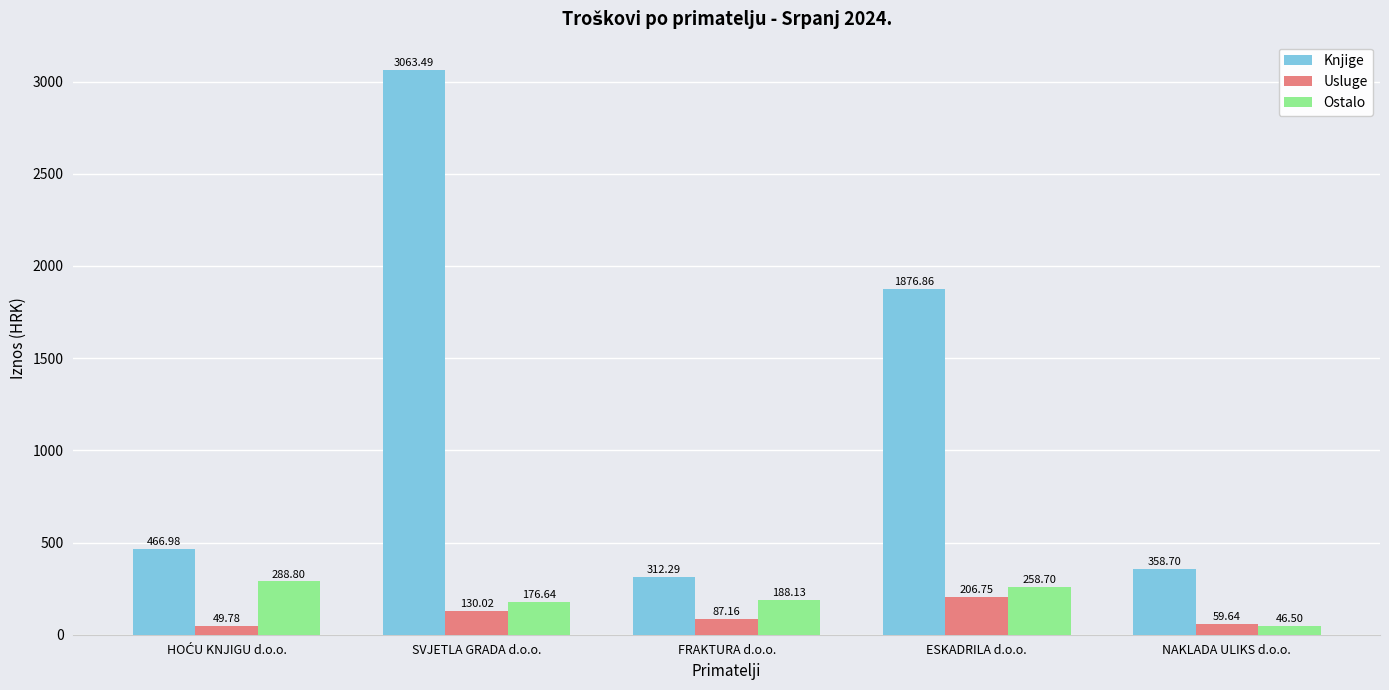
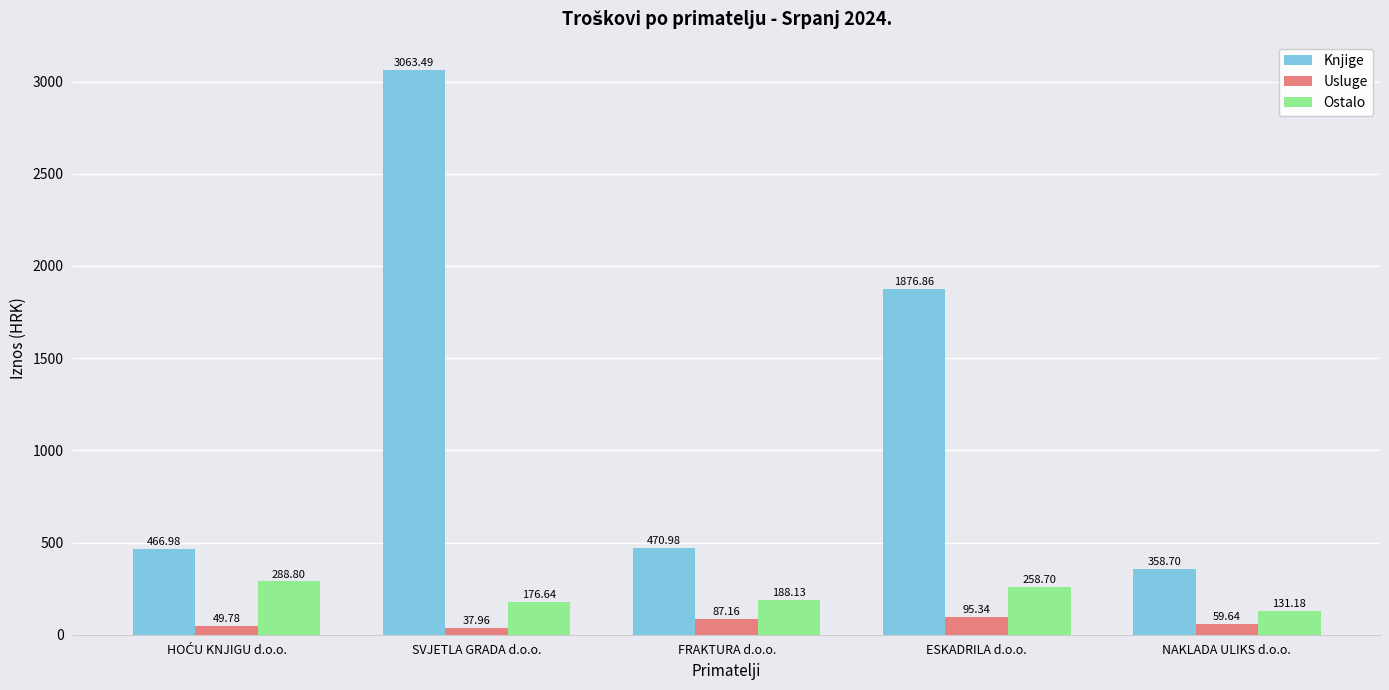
  {
    "Knjige": {
      "HOĆU KNJIGU d.o.o.": 466.98,
      "SVJETLA GRADA d.o.o.": 3063.49,
-     "FRAKTURA d.o.o.": 312.29,
+     "FRAKTURA d.o.o.": 470.98,
      "ESKADRILA d.o.o.": 1876.86,
      "NAKLADA ULIKS d.o.o.": 358.70
    },
    "Usluge": {
      "HOĆU KNJIGU d.o.o.": 49.78,
-     "SVJETLA GRADA d.o.o.": 130.02,
+     "SVJETLA GRADA d.o.o.": 37.96,
      "FRAKTURA d.o.o.": 87.16,
-     "ESKADRILA d.o.o.": 206.75,
+     "ESKADRILA d.o.o.": 95.34,
      "NAKLADA ULIKS d.o.o.": 59.64
    },
    "Ostalo": {
      "HOĆU KNJIGU d.o.o.": 288.80,
      "SVJETLA GRADA d.o.o.": 176.64,
      "FRAKTURA d.o.o.": 188.13,
      "ESKADRILA d.o.o.": 258.70,
-     "NAKLADA ULIKS d.o.o.": 46.50
+     "NAKLADA ULIKS d.o.o.": 131.18
    }
  }
